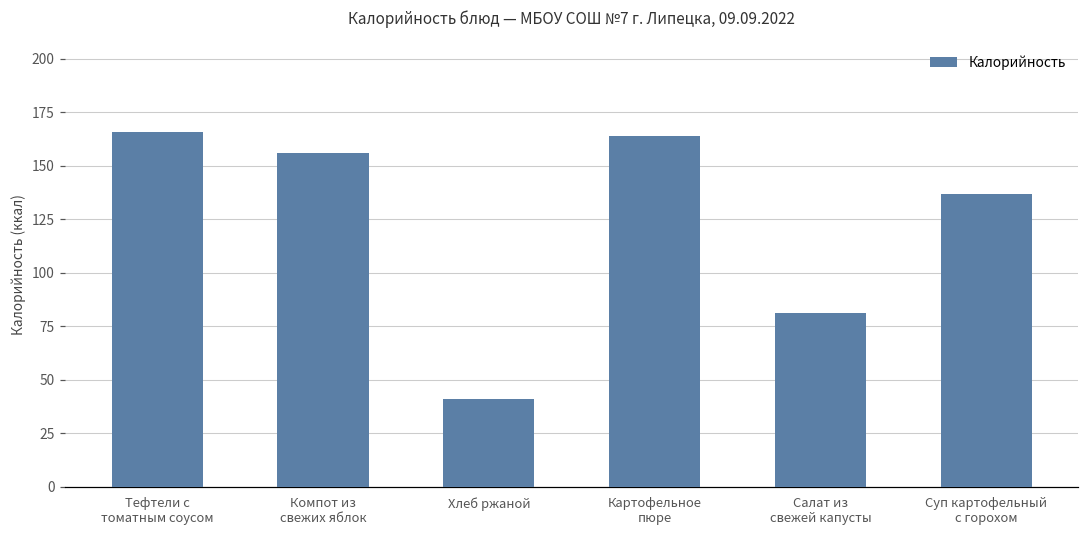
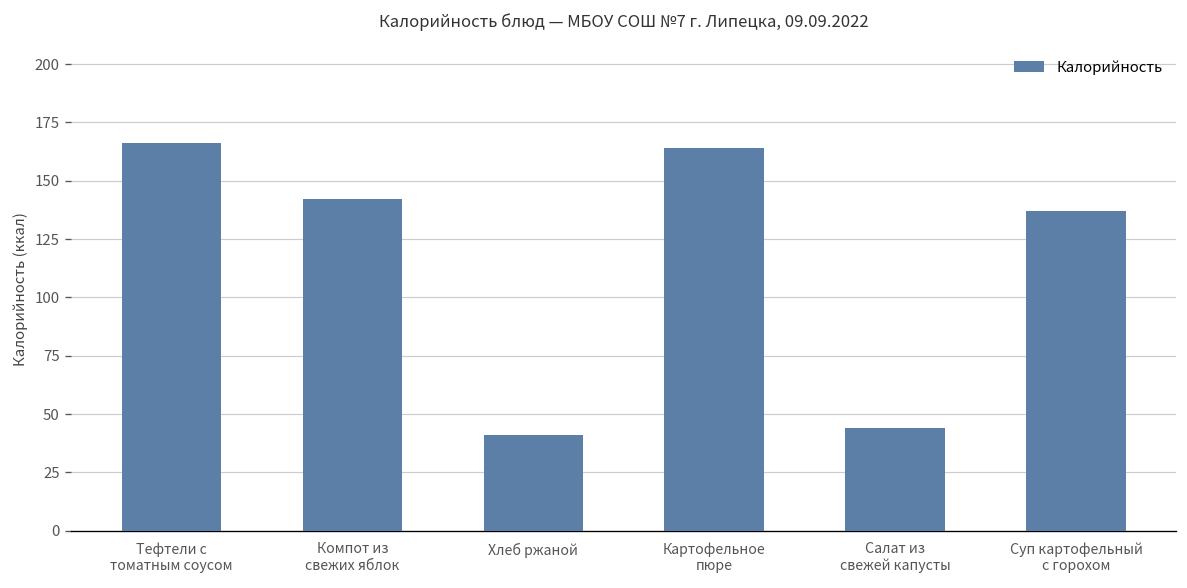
  {
    "Тефтели с томатным соусом": 166,
-   "Компот из свежих яблок": 156,
+   "Компот из свежих яблок": 142,
    "Хлеб ржаной": 41,
    "Картофельное пюре": 164,
-   "Салат из свежей капусты": 81,
+   "Салат из свежей капусты": 44,
    "Суп картофельный с горохом": 137
  }
